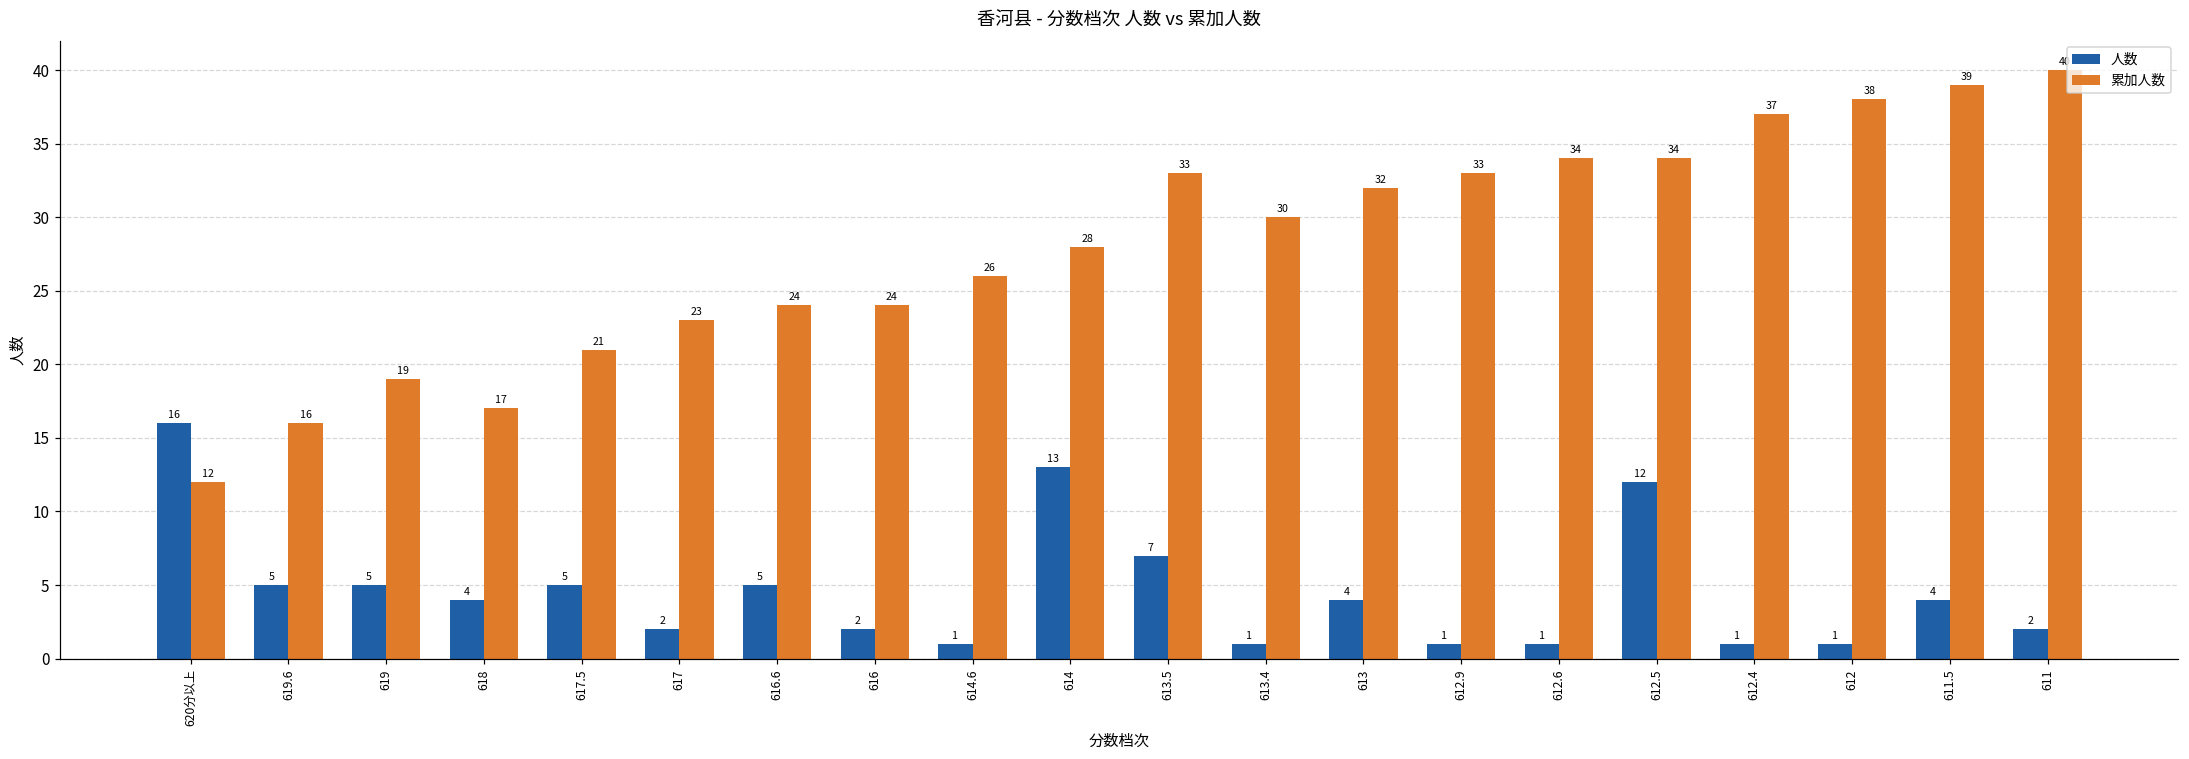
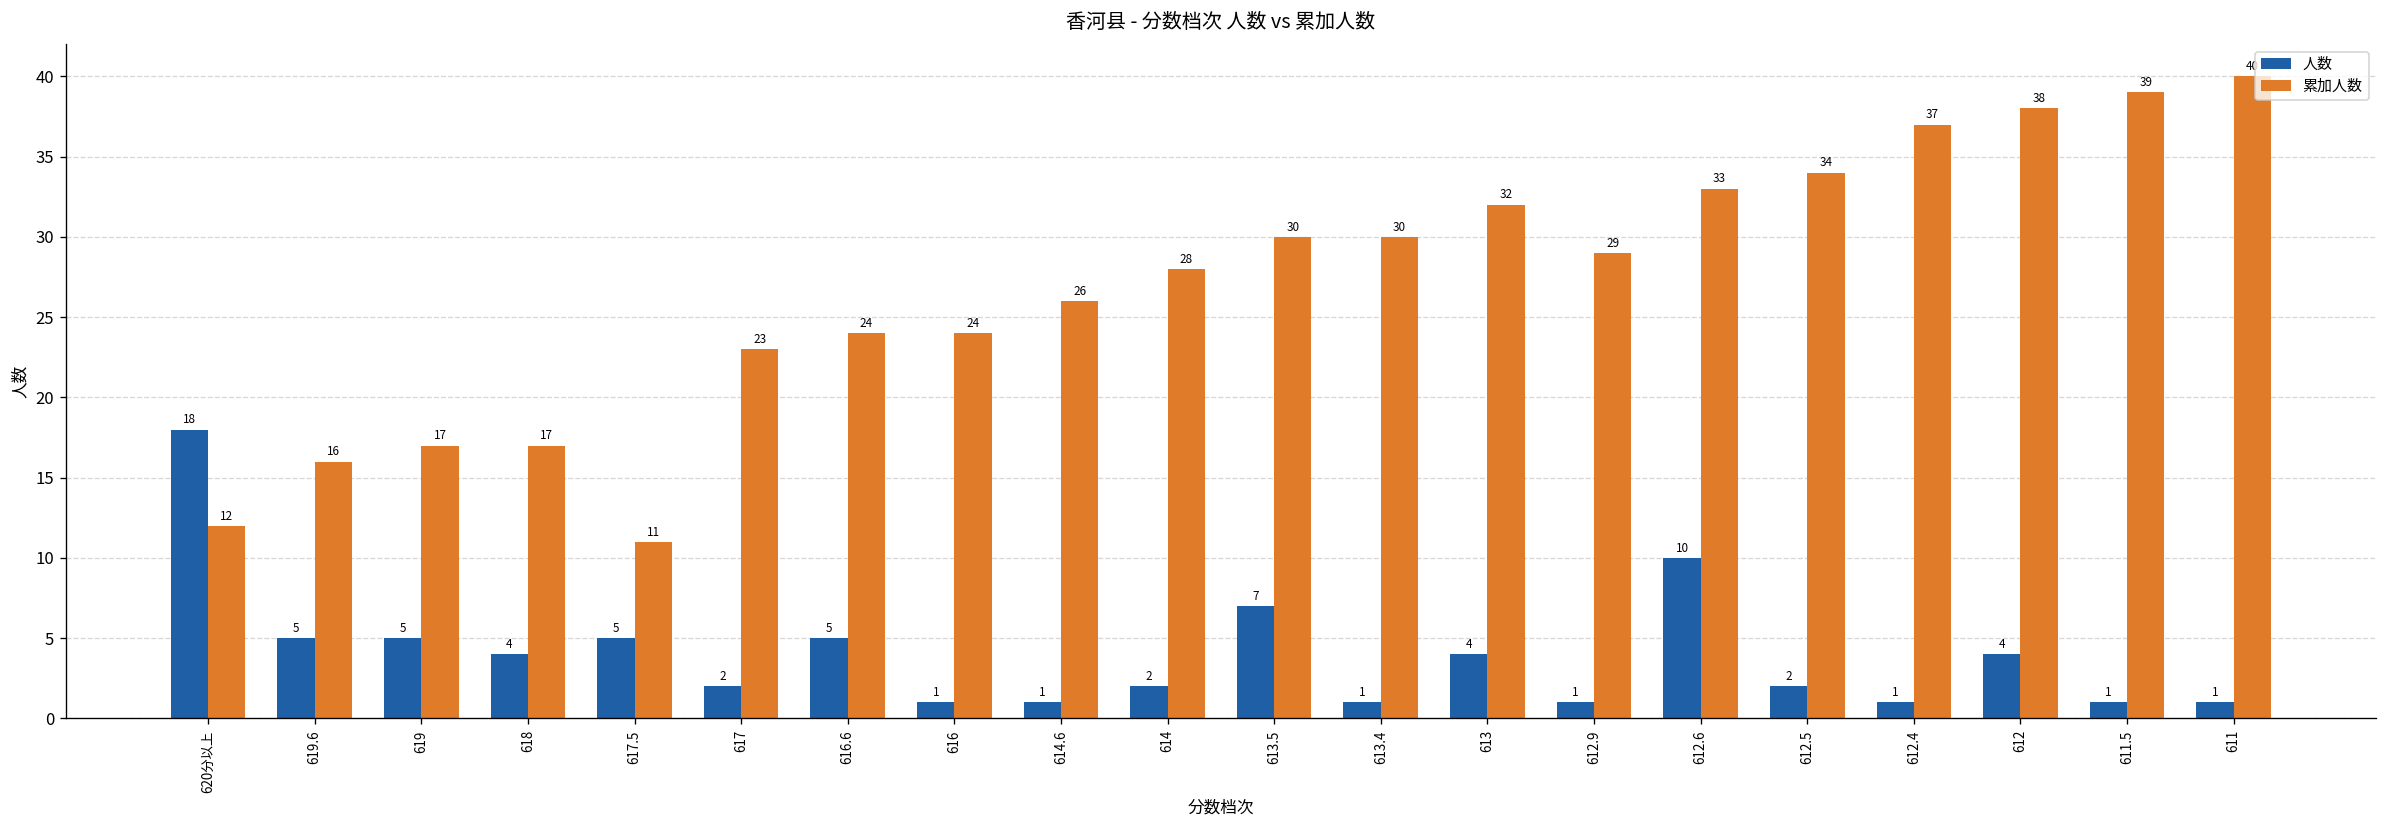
  {
    "人数": {
-     "620分以上": 16,
+     "620分以上": 18,
      "619.6": 5,
      "619": 5,
      "618": 4,
      "617.5": 5,
      "617": 2,
      "616.6": 5,
-     "616": 2,
+     "616": 1,
      "614.6": 1,
-     "614": 13,
+     "614": 2,
      "613.5": 7,
      "613.4": 1,
      "613": 4,
      "612.9": 1,
-     "612.6": 1,
-     "612.5": 12,
+     "612.6": 10,
+     "612.5": 2,
      "612.4": 1,
-     "612": 1,
-     "611.5": 4,
-     "611": 2
+     "612": 4,
+     "611.5": 1,
+     "611": 1
    },
    "累加人数": {
      "620分以上": 12,
      "619.6": 16,
-     "619": 19,
+     "619": 17,
      "618": 17,
-     "617.5": 21,
+     "617.5": 11,
      "617": 23,
      "616.6": 24,
      "616": 24,
      "614.6": 26,
      "614": 28,
-     "613.5": 33,
+     "613.5": 30,
      "613.4": 30,
      "613": 32,
-     "612.9": 33,
-     "612.6": 34,
+     "612.9": 29,
+     "612.6": 33,
      "612.5": 34,
      "612.4": 37,
      "612": 38,
      "611.5": 39
    }
  }
